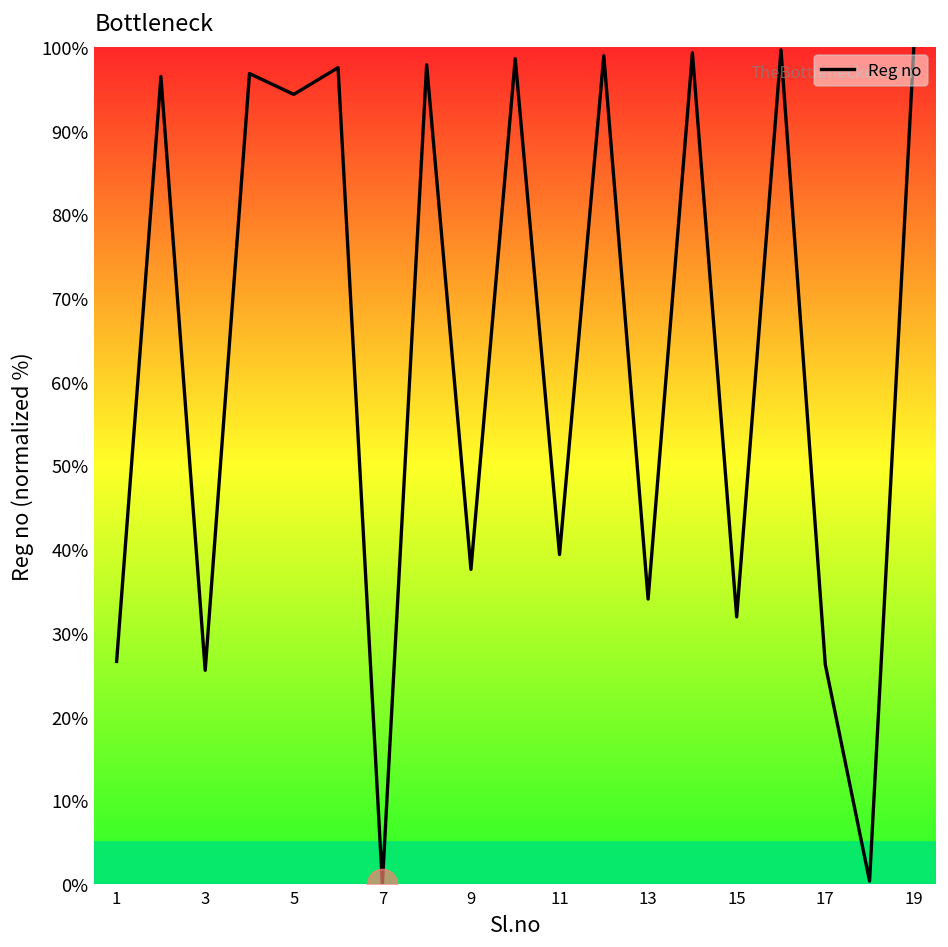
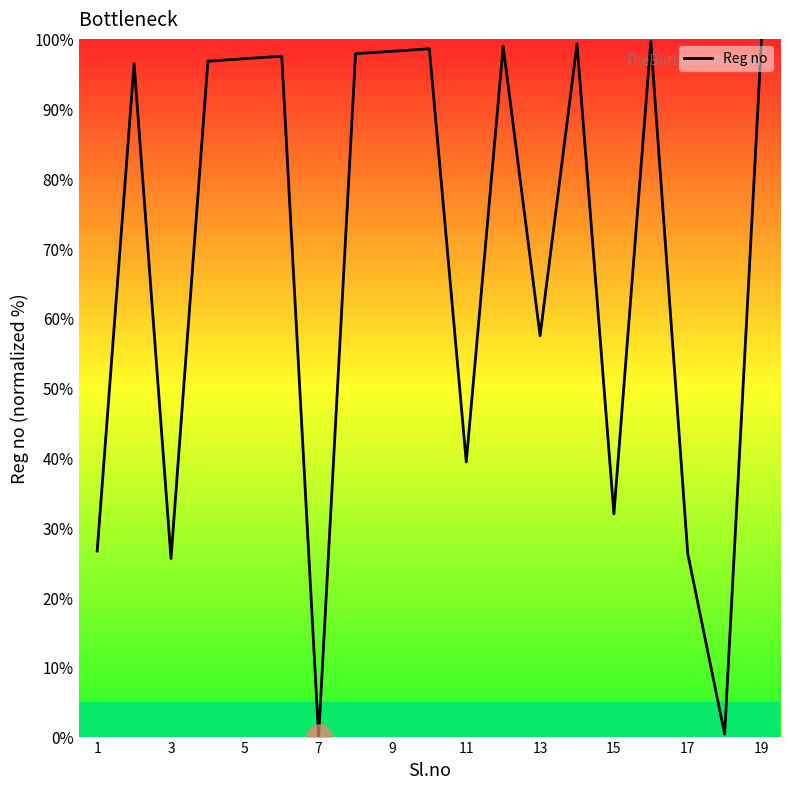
  {
    "Reg no": {
      "1": "27%",
      "3": "26%",
-     "5": "94%",
-     "9": "38%",
+     "5": "97%",
+     "9": "98%",
      "11": "39%",
-     "13": "34%",
+     "13": "57%",
      "15": "32%",
      "17": "26%",
      "19": "100%"
    }
  }
